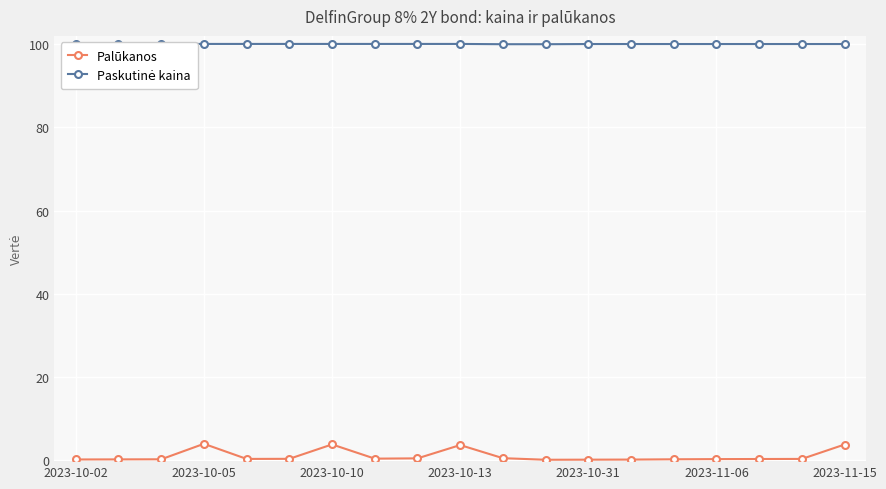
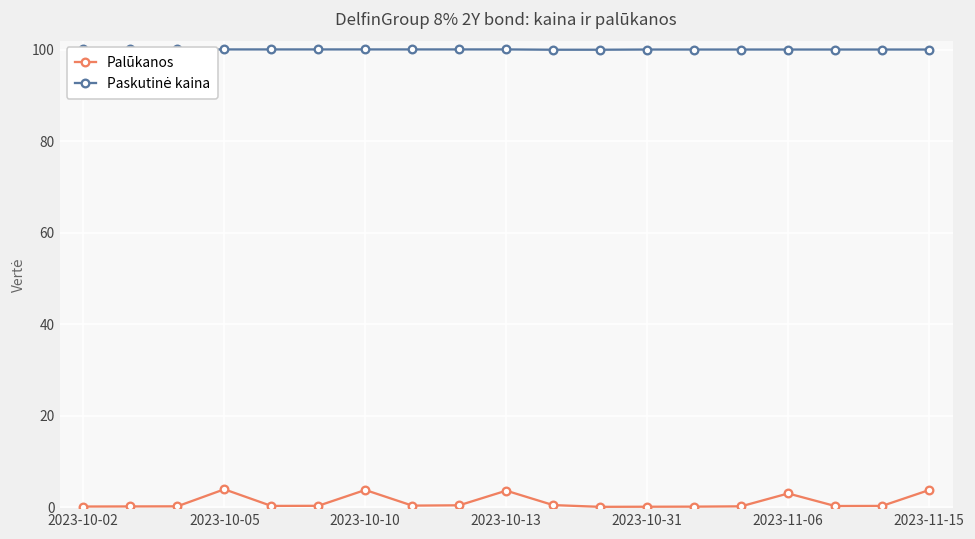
  {
    "Palūkanos": {
      "2023-10-02": 0,
      "2023-10-05": 4,
      "2023-10-10": 4,
      "2023-10-13": 4,
      "2023-10-31": 0,
-     "2023-11-06": 0,
+     "2023-11-06": 3,
      "2023-11-15": 4
    },
    "Paskutinė kaina": {
      "2023-10-05": 100,
      "2023-10-10": 100,
      "2023-10-13": 100,
      "2023-10-31": 100,
      "2023-11-06": 100,
      "2023-11-15": 100
    }
  }
